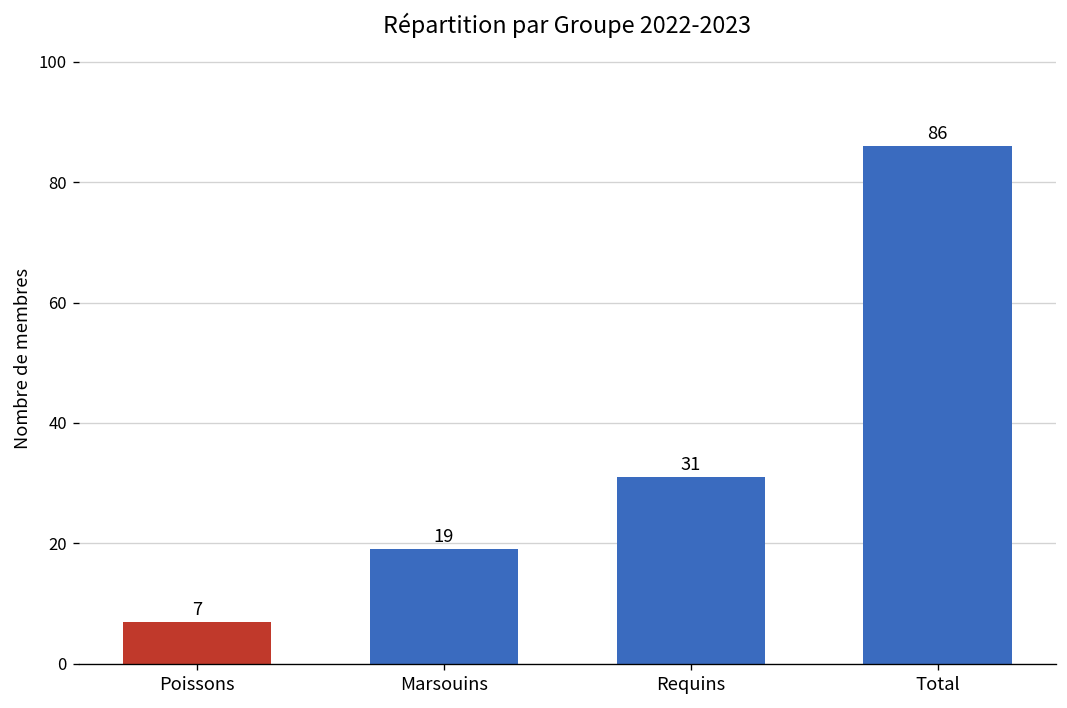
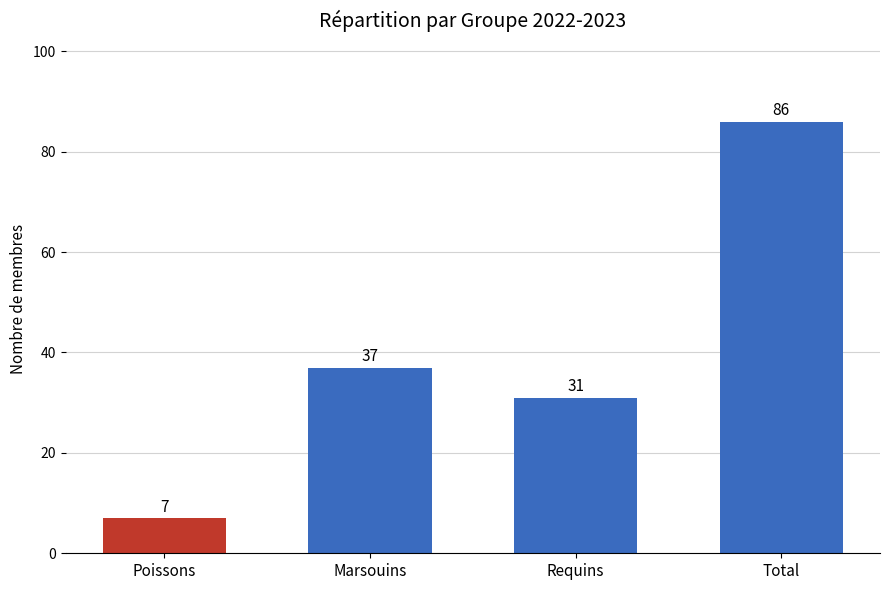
  {
    "Poissons": 7,
-   "Marsouins": 19,
+   "Marsouins": 37,
    "Requins": 31,
    "Total": 86
  }
